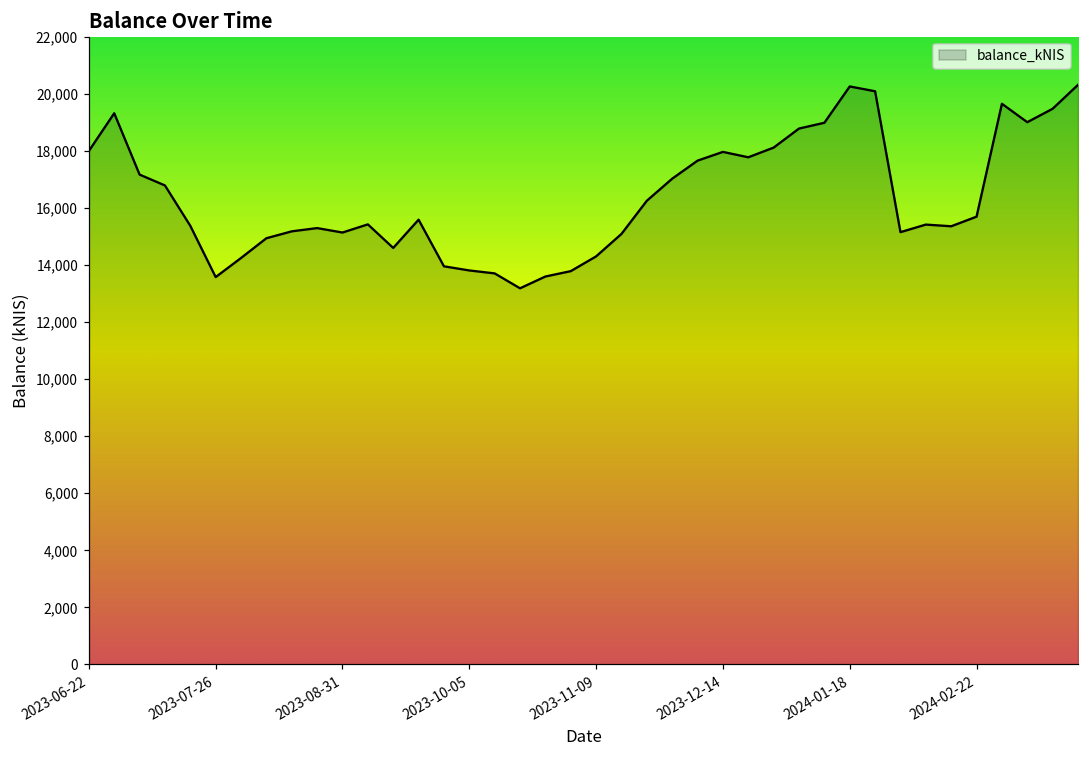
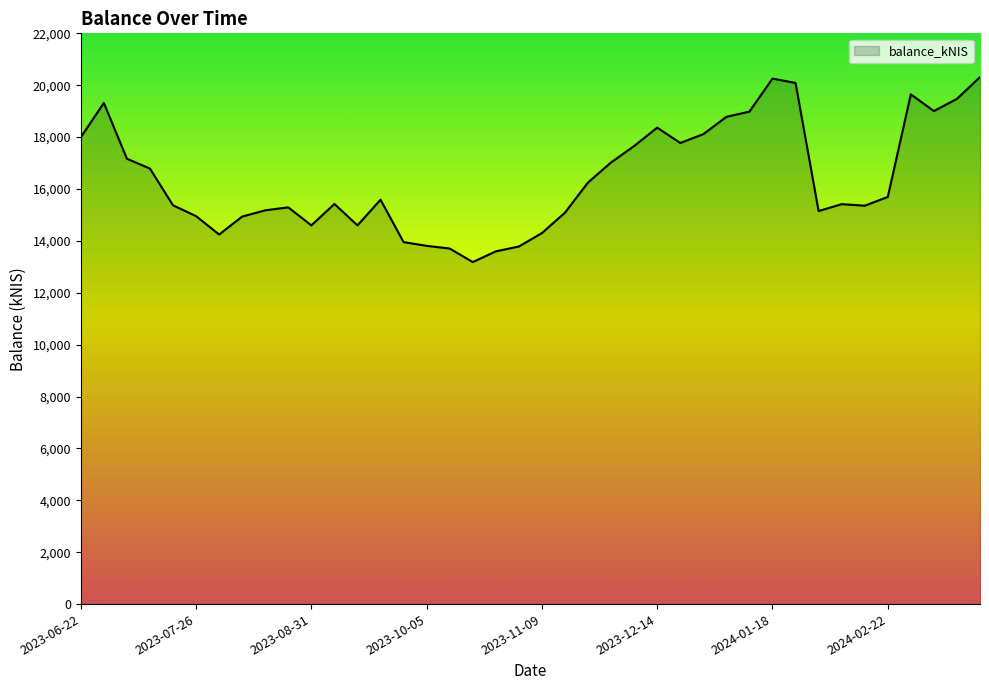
  {
    "2023-06-22": "18,000",
-   "2023-07-26": "13,600",
-   "2023-08-31": "15,100",
+   "2023-07-26": "15,000",
+   "2023-08-31": "14,600",
    "2023-10-05": "13,800",
    "2023-11-09": "14,300",
-   "2023-12-14": "18,000",
+   "2023-12-14": "18,400",
    "2024-01-18": "20,300",
    "2024-02-22": "15,700"
  }
